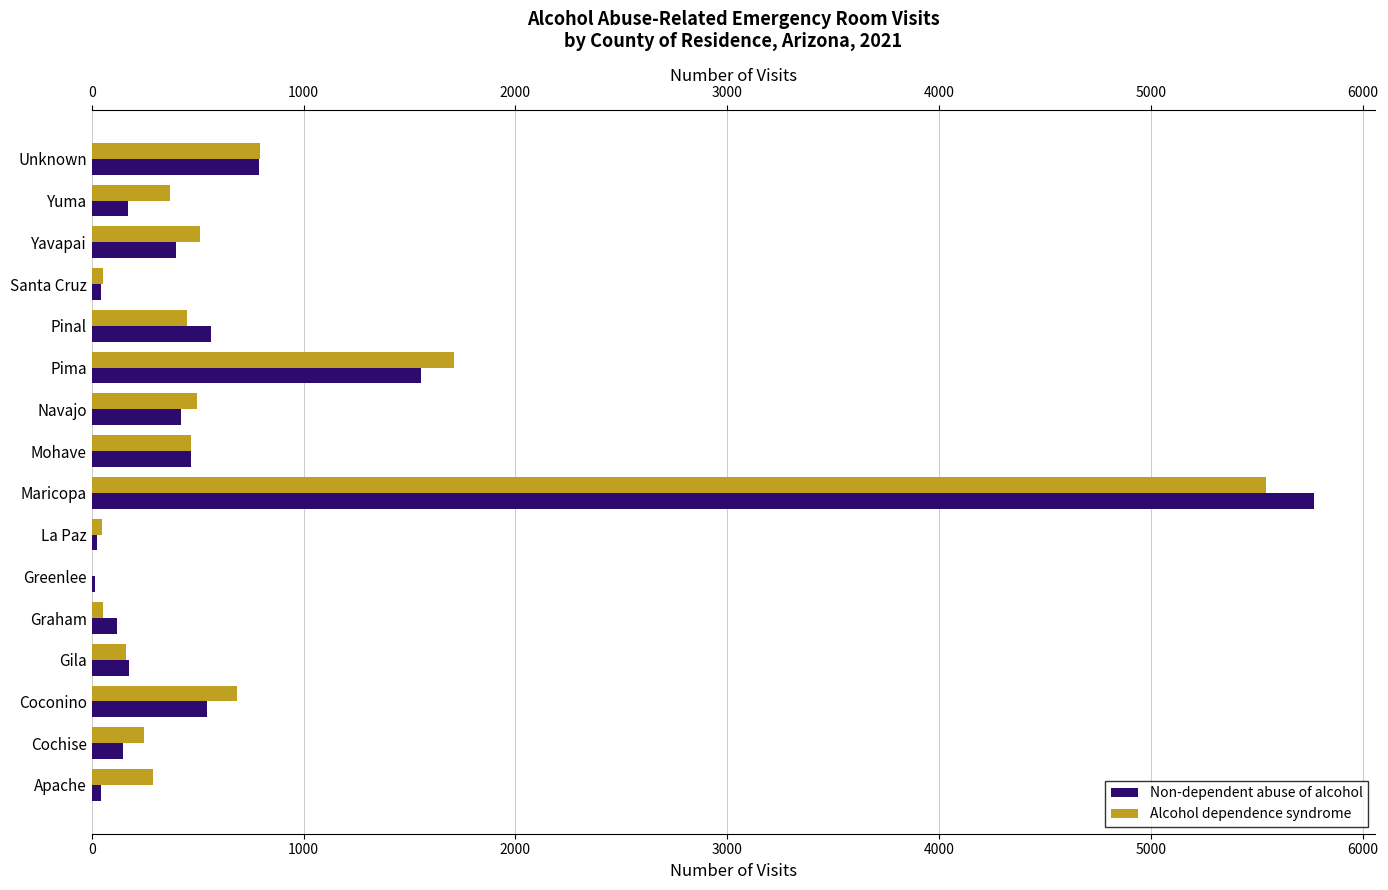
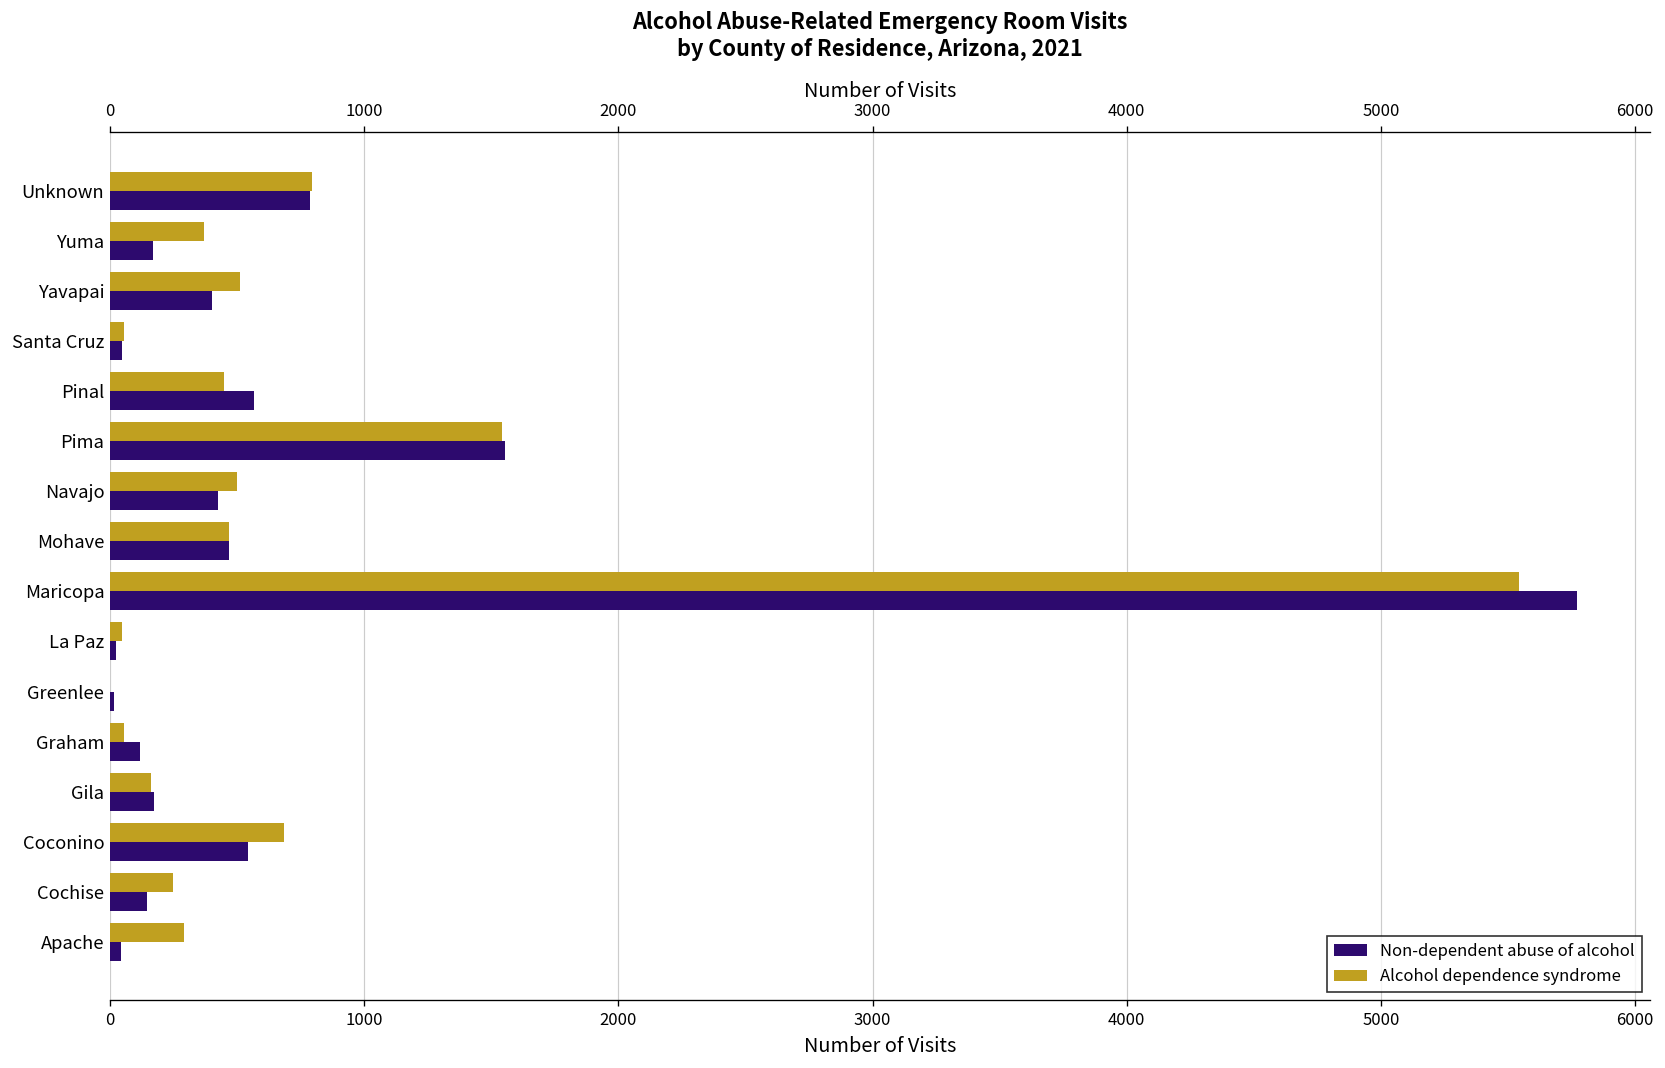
  {
    "Non-dependent abuse of alcohol": {
      "Unknown": 790,
      "Yuma": 170,
      "Yavapai": 400,
      "Santa Cruz": 50,
      "Pinal": 570,
      "Pima": 1560,
      "Navajo": 420,
      "Mohave": 470,
      "Maricopa": 5770,
      "La Paz": 20,
      "Greenlee": 20,
      "Graham": 120,
      "Gila": 170,
      "Coconino": 540,
      "Cochise": 150,
      "Apache": 40
    },
    "Alcohol dependence syndrome": {
      "Unknown": 800,
      "Yuma": 370,
      "Yavapai": 510,
      "Santa Cruz": 50,
      "Pinal": 450,
-     "Pima": 1710,
+     "Pima": 1540,
      "Navajo": 500,
      "Mohave": 470,
      "Maricopa": 5540,
      "La Paz": 50,
      "Greenlee": 0,
      "Graham": 60,
      "Gila": 160,
      "Coconino": 690,
      "Cochise": 250,
      "Apache": 290
    }
  }
